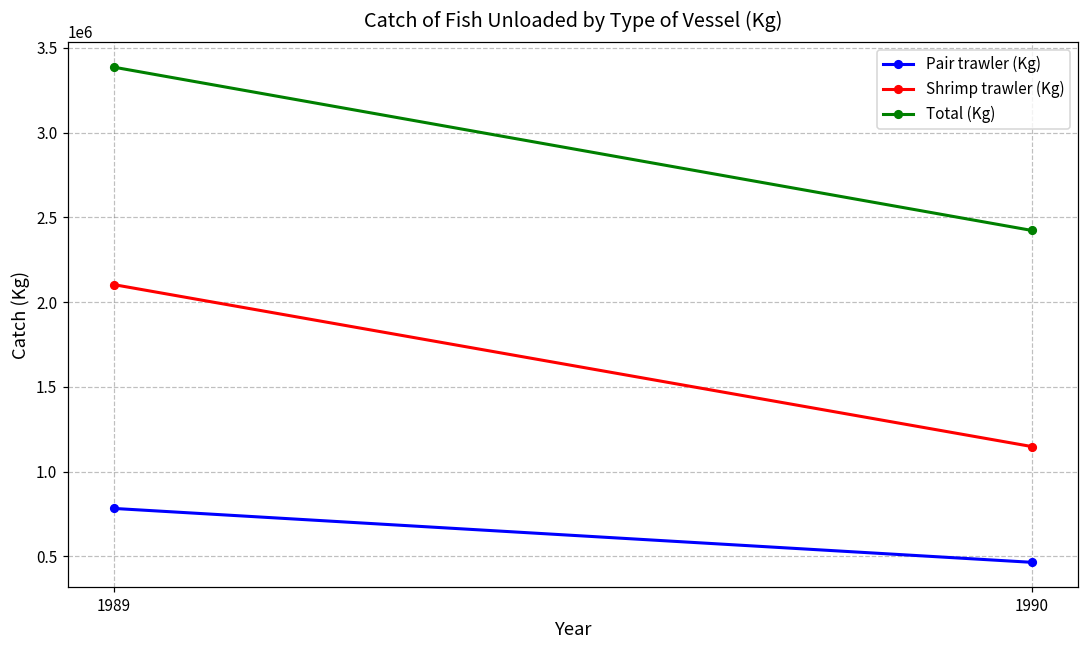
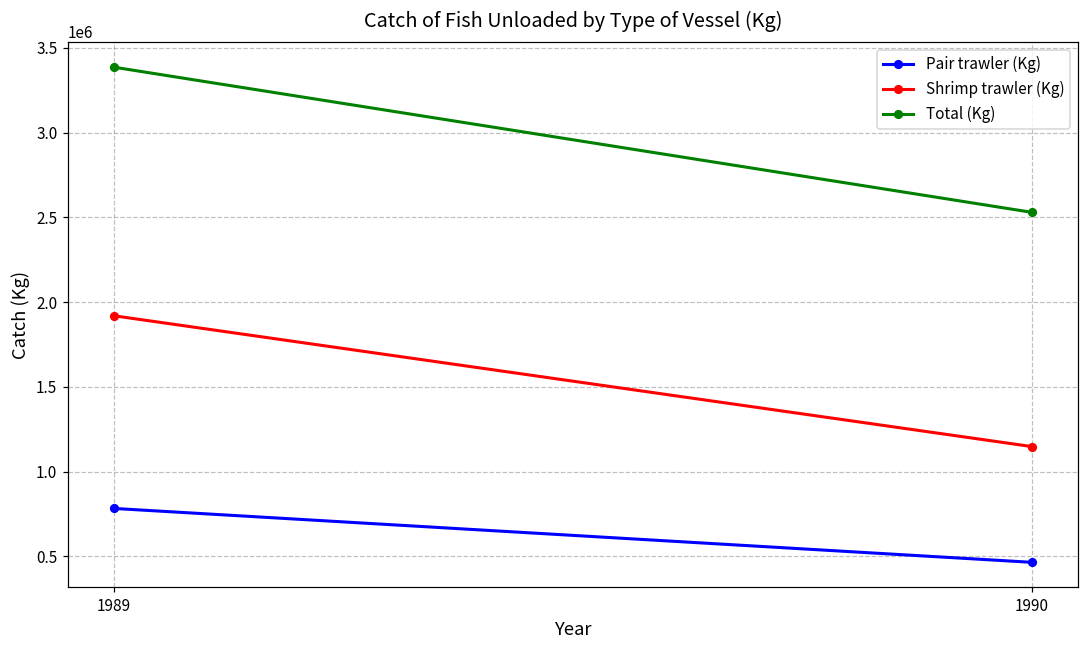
  {
    "Pair trawler (Kg)": {
      "1989": 780000,
      "1990": 460000
    },
    "Shrimp trawler (Kg)": {
-     "1989": 2100000,
+     "1989": 1920000,
      "1990": 1150000
    },
    "Total (Kg)": {
      "1989": 3390000,
-     "1990": 2420000
+     "1990": 2530000
    }
  }
